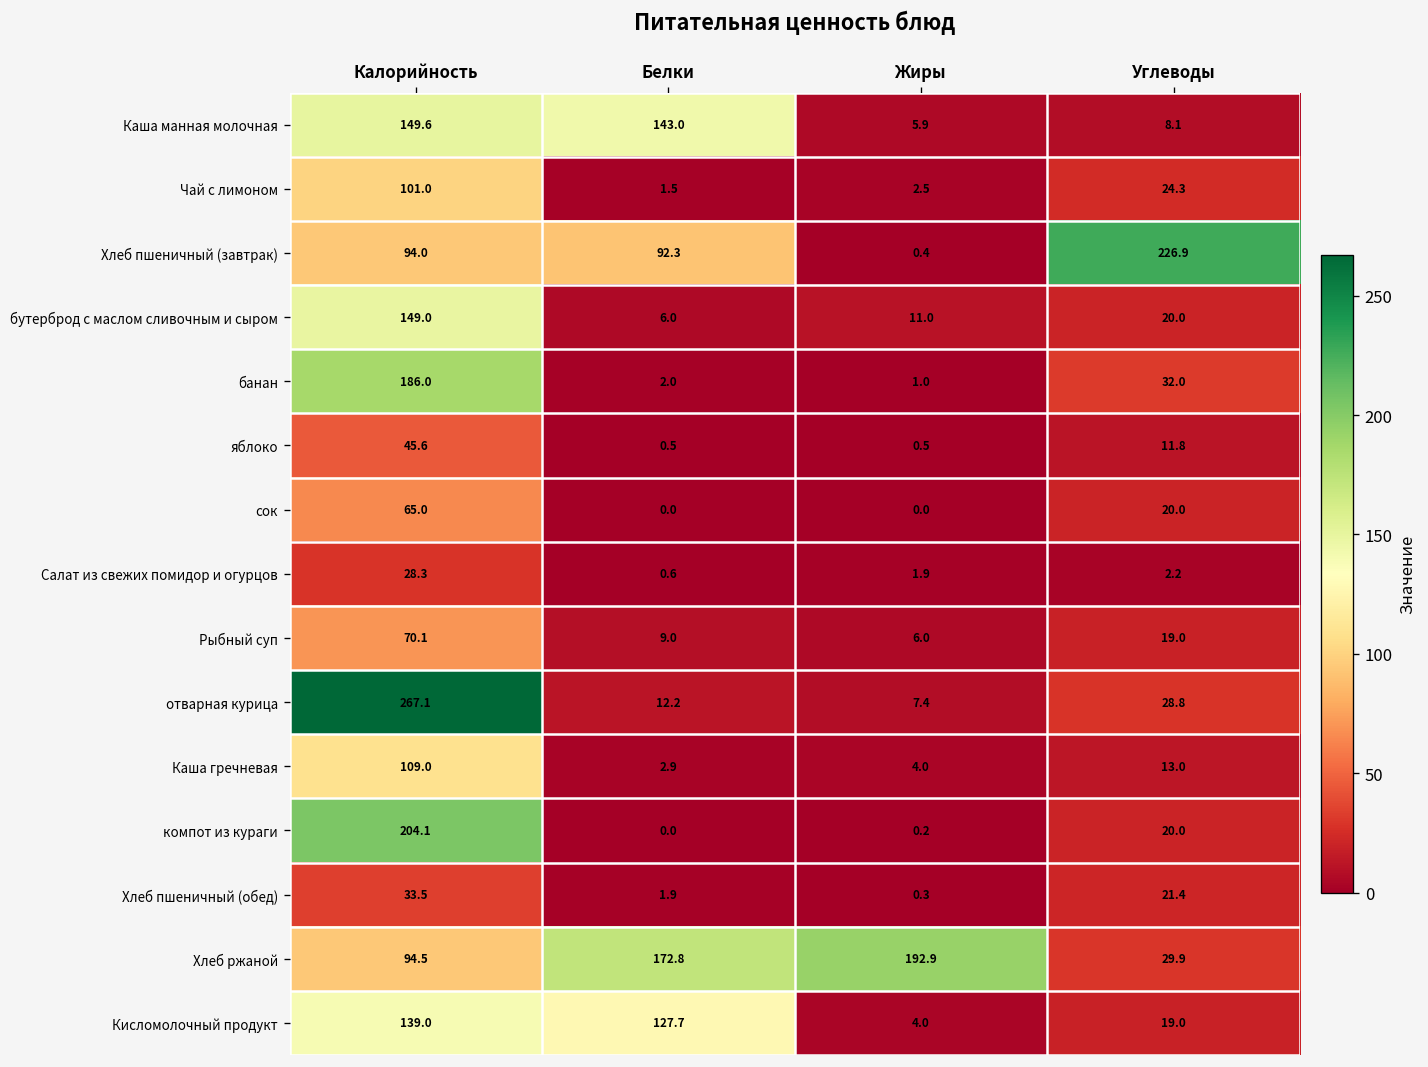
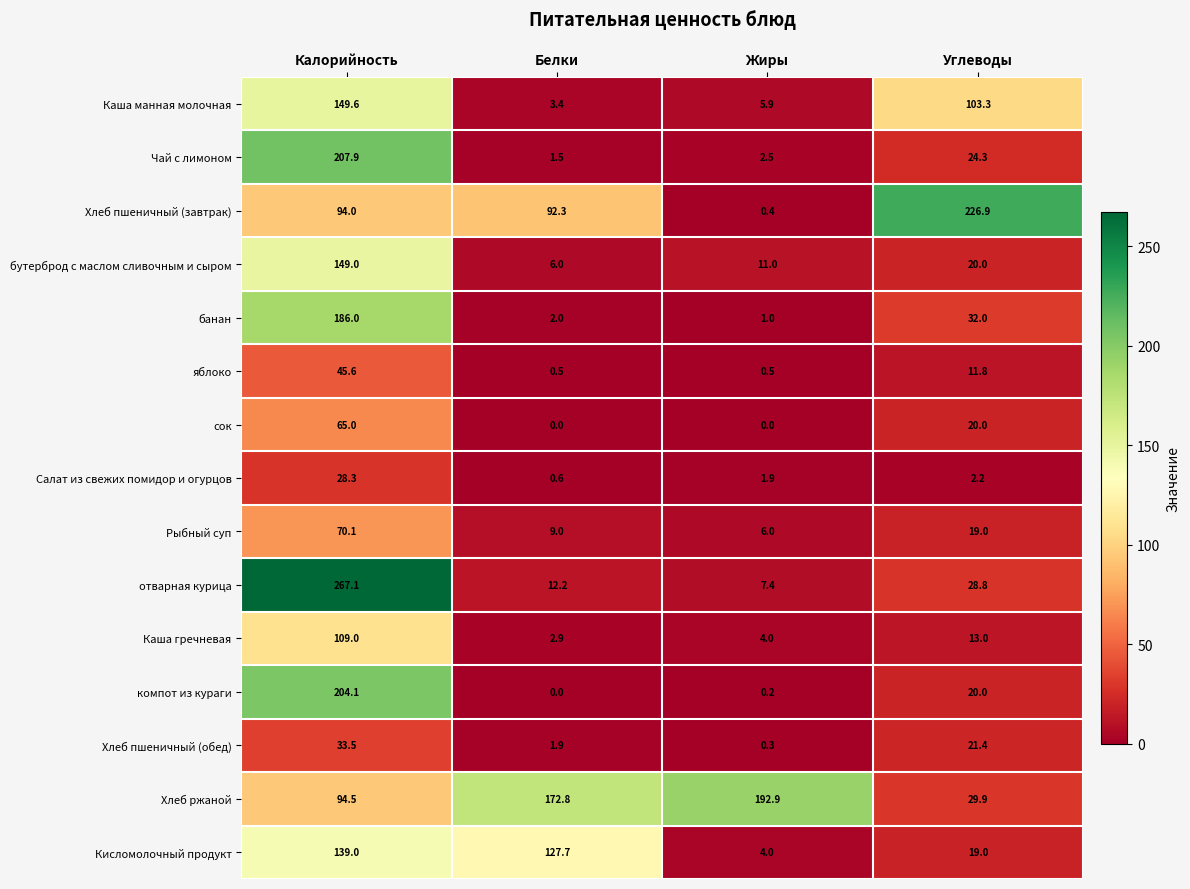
  {
    "Каша манная молочная": {
      "Калорийность": 149.6,
-     "Белки": 143.0,
+     "Белки": 3.4,
      "Жиры": 5.9,
-     "Углеводы": 8.1
+     "Углеводы": 103.3
    },
    "Чай с лимоном": {
-     "Калорийность": 101.0,
+     "Калорийность": 207.9,
      "Белки": 1.5,
      "Жиры": 2.5,
      "Углеводы": 24.3
    },
    "Хлеб пшеничный (завтрак)": {
      "Калорийность": 94.0,
      "Белки": 92.3,
      "Жиры": 0.4,
      "Углеводы": 226.9
    },
    "бутерброд с маслом сливочным и сыром": {
      "Калорийность": 149.0,
      "Белки": 6.0,
      "Жиры": 11.0,
      "Углеводы": 20.0
    },
    "банан": {
      "Калорийность": 186.0,
      "Белки": 2.0,
      "Жиры": 1.0,
      "Углеводы": 32.0
    },
    "яблоко": {
      "Калорийность": 45.6,
      "Белки": 0.5,
      "Жиры": 0.5,
      "Углеводы": 11.8
    },
    "сок": {
      "Калорийность": 65.0,
      "Белки": 0.0,
      "Жиры": 0.0,
      "Углеводы": 20.0
    },
    "Салат из свежих помидор и огурцов": {
      "Калорийность": 28.3,
      "Белки": 0.6,
      "Жиры": 1.9,
      "Углеводы": 2.2
    },
    "Рыбный суп": {
      "Калорийность": 70.1,
      "Белки": 9.0,
      "Жиры": 6.0,
      "Углеводы": 19.0
    },
    "отварная курица": {
      "Калорийность": 267.1,
      "Белки": 12.2,
      "Жиры": 7.4,
      "Углеводы": 28.8
    },
    "Каша гречневая": {
      "Калорийность": 109.0,
      "Белки": 2.9,
      "Жиры": 4.0,
      "Углеводы": 13.0
    },
    "компот из кураги": {
      "Калорийность": 204.1,
      "Белки": 0.0,
      "Жиры": 0.2,
      "Углеводы": 20.0
    },
    "Хлеб пшеничный (обед)": {
      "Калорийность": 33.5,
      "Белки": 1.9,
      "Жиры": 0.3,
      "Углеводы": 21.4
    },
    "Хлеб ржаной": {
      "Калорийность": 94.5,
      "Белки": 172.8,
      "Жиры": 192.9,
      "Углеводы": 29.9
    },
    "Кисломолочный продукт": {
      "Калорийность": 139.0,
      "Белки": 127.7,
      "Жиры": 4.0,
      "Углеводы": 19.0
    }
  }
